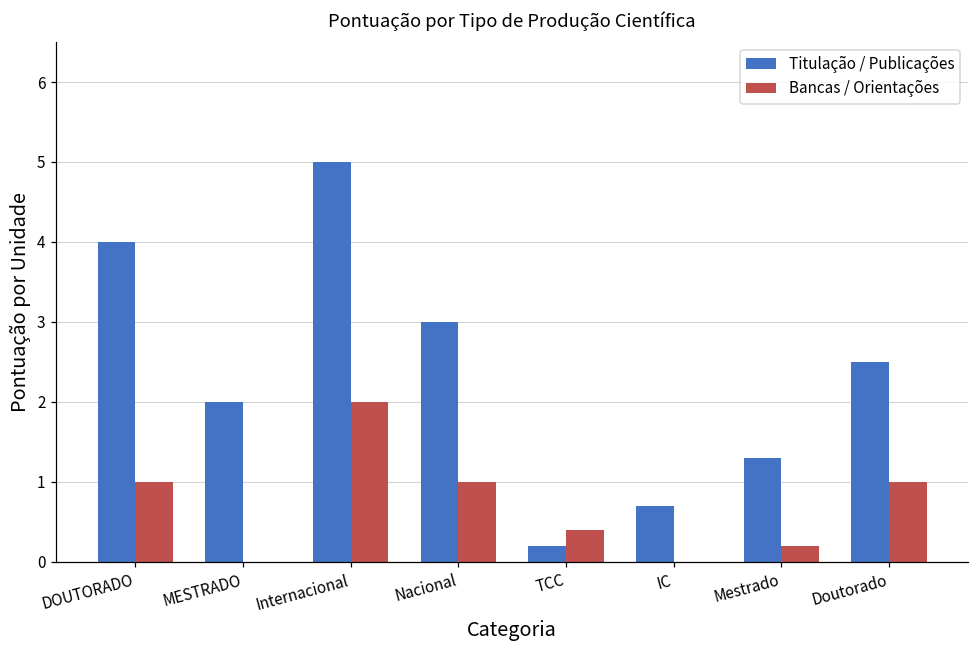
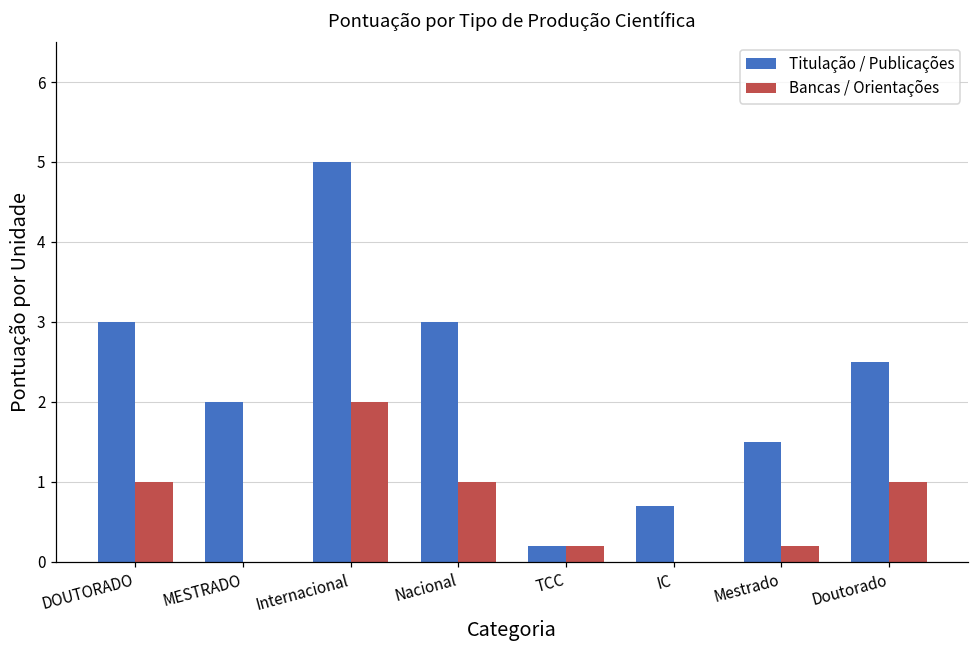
  {
    "Titulação / Publicações": {
-     "DOUTORADO": 4,
+     "DOUTORADO": 3,
      "MESTRADO": 2.0,
      "Internacional": 5.0,
      "Nacional": 3.0,
      "TCC": 0.2,
      "IC": 0.7,
-     "Mestrado": 1.3,
+     "Mestrado": 1.5,
      "Doutorado": 2.5
    },
    "Bancas / Orientações": {
      "DOUTORADO": 1.0,
      "MESTRADO": 0.0,
      "Internacional": 2.0,
      "Nacional": 1.0,
-     "TCC": 0.4,
+     "TCC": 0.2,
      "IC": 0.0,
      "Mestrado": 0.2,
      "Doutorado": 1.0
    }
  }
